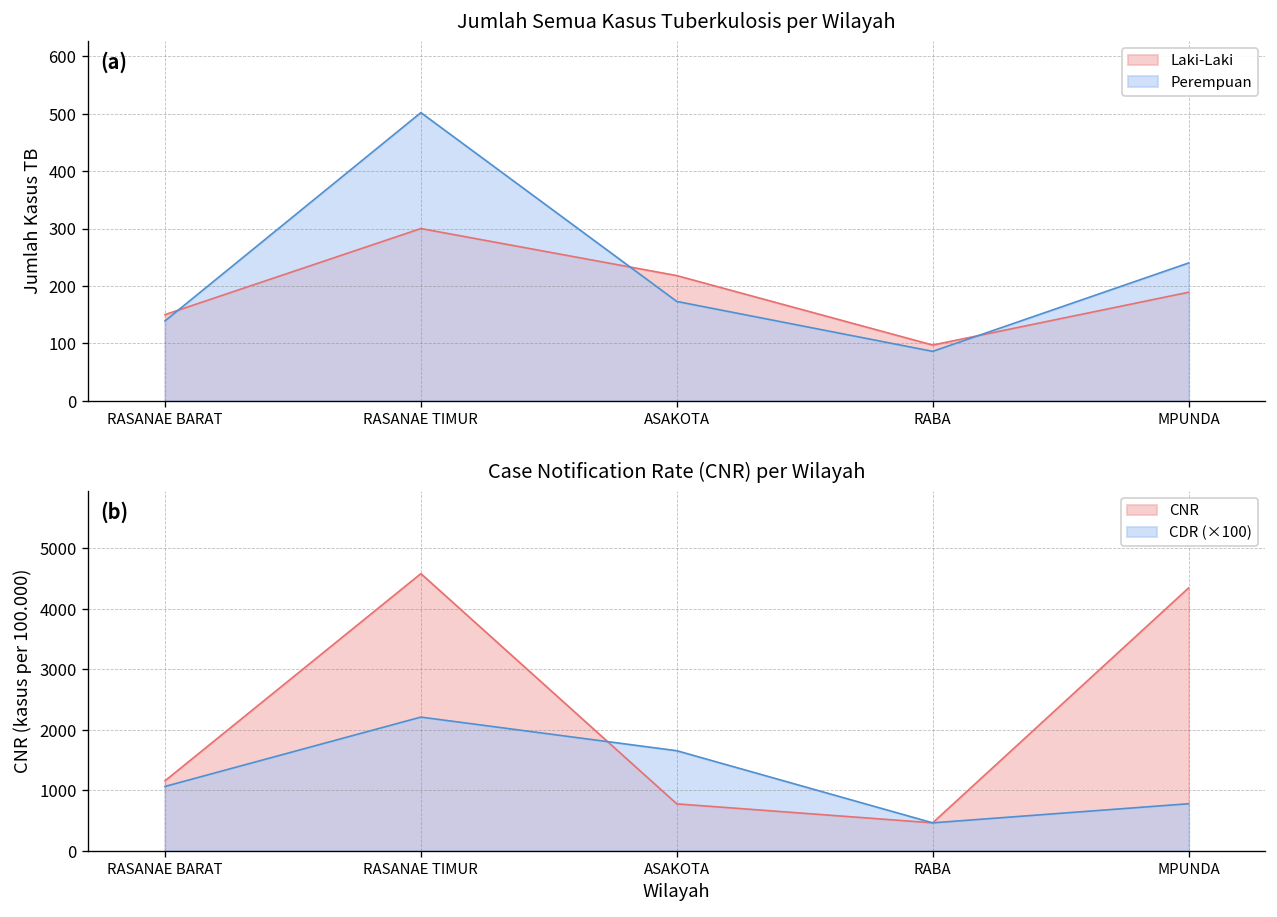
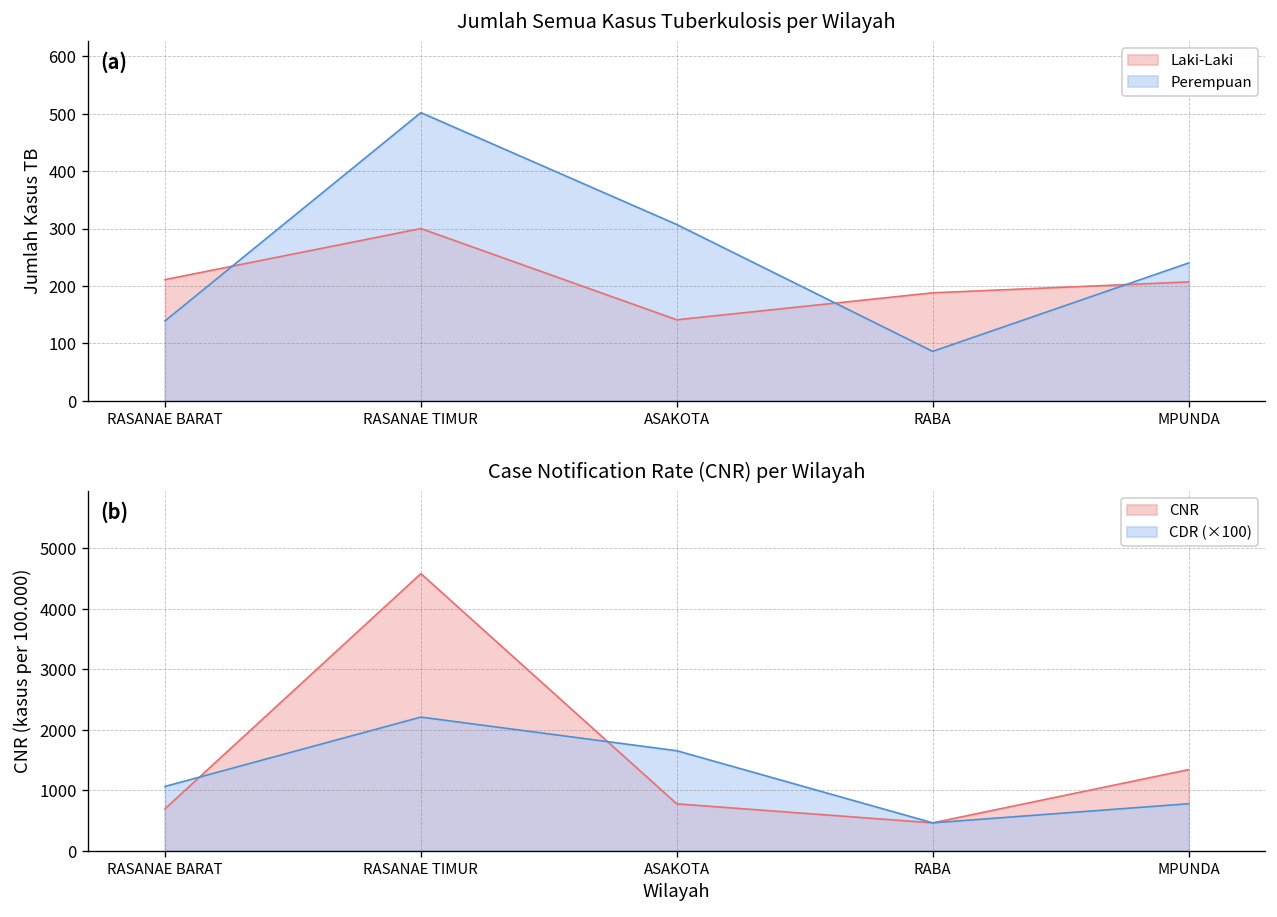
  {
    "Jumlah Semua Kasus Tuberkulosis per Wilayah": {
      "Laki-Laki": {
-       "RASANAE BARAT": 150,
+       "RASANAE BARAT": 210,
        "RASANAE TIMUR": 300,
-       "ASAKOTA": 220,
-       "RABA": 100,
-       "MPUNDA": 190
+       "ASAKOTA": 140,
+       "RABA": 190,
+       "MPUNDA": 210
      },
      "Perempuan": {
        "RASANAE BARAT": 140,
        "RASANAE TIMUR": 500,
-       "ASAKOTA": 170,
+       "ASAKOTA": 310,
        "RABA": 90,
        "MPUNDA": 240
      }
    },
    "Case Notification Rate (CNR) per Wilayah": {
      "CNR": {
-       "RASANAE BARAT": 1200,
+       "RASANAE BARAT": 700,
        "RASANAE TIMUR": 4600,
        "ASAKOTA": 800,
-       "MPUNDA": 4300
+       "MPUNDA": 1300
      },
      "CDR (×100)": {
        "RASANAE BARAT": 1100,
        "RASANAE TIMUR": 2200,
        "ASAKOTA": 1700,
        "MPUNDA": 800
      }
    }
  }
